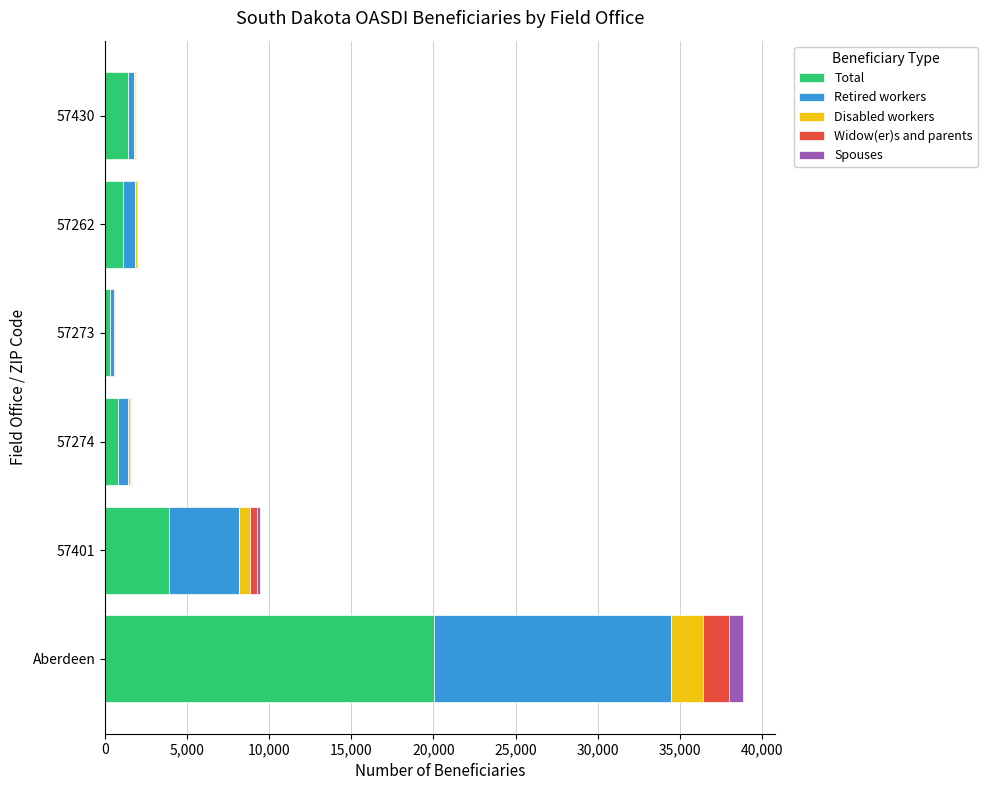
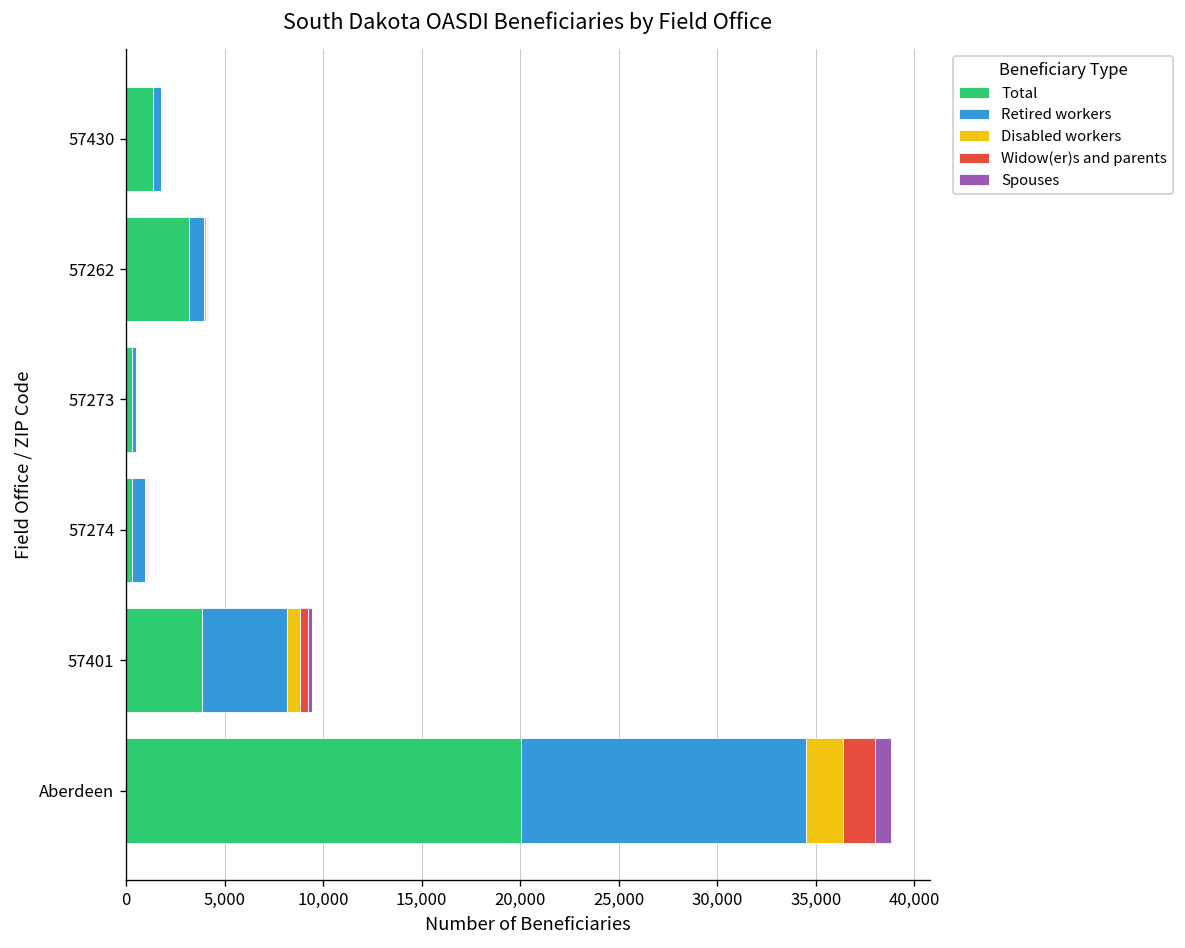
  {
    "Total": {
      "57430": "1,400",
-     "57262": "1,100",
+     "57262": "3,200",
      "57273": "300",
-     "57274": "800",
+     "57274": "300",
      "57401": "3,900",
      "Aberdeen": "20,000"
    },
    "Retired workers": {
      "57430": "400",
      "57262": "700",
      "57273": "200",
      "57274": "600",
      "57401": "4,300",
      "Aberdeen": "14,500"
    },
    "Disabled workers": {
      "57401": "700",
      "Aberdeen": "1,900"
    },
    "Widow(er)s and parents": {
      "57401": "400",
      "Aberdeen": "1,600"
    },
    "Spouses": {
      "57401": "200",
      "Aberdeen": "800"
    }
  }
